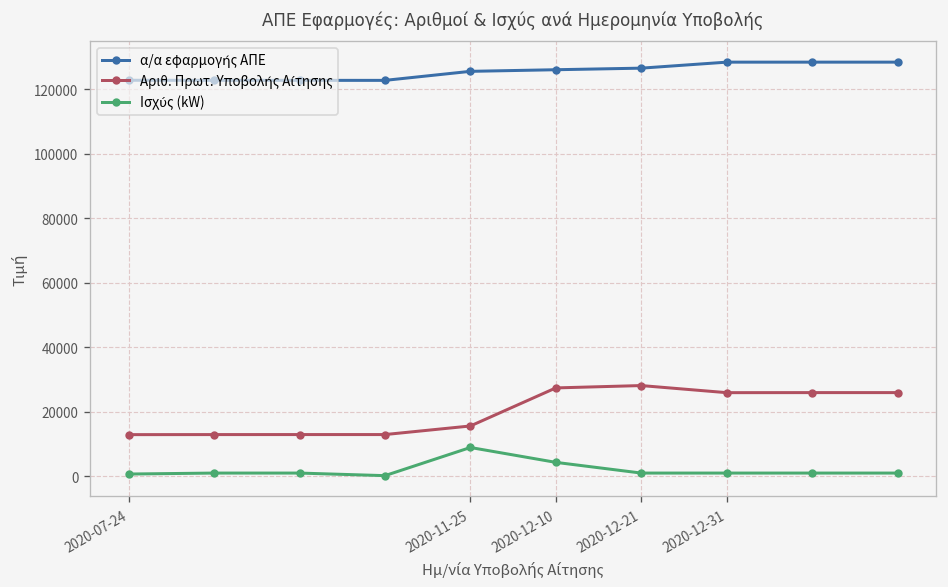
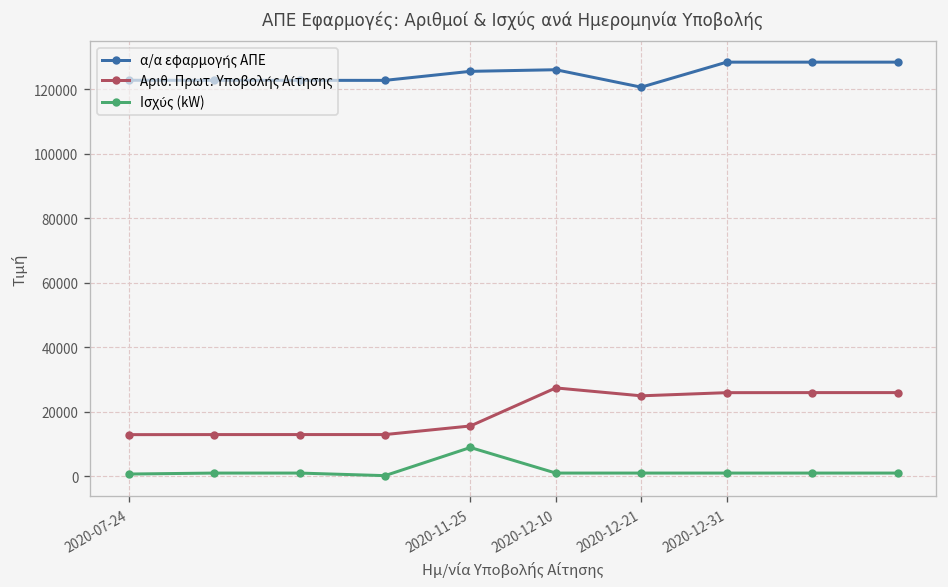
  {
    "α/α εφαρμογής ΑΠΕ": {
      "2020-11-25": 126000,
      "2020-12-10": 126000,
-     "2020-12-21": 127000
+     "2020-12-21": 121000
    },
    "Αριθ. Πρωτ. Υποβολής Αίτησης": {
      "2020-11-25": 16000,
      "2020-12-10": 27000,
-     "2020-12-21": 28000
+     "2020-12-21": 25000
    },
    "Ισχύς (kW)": {
      "2020-11-25": 9000,
-     "2020-12-10": 4000,
+     "2020-12-10": 1000,
      "2020-12-21": 1000
    }
  }
